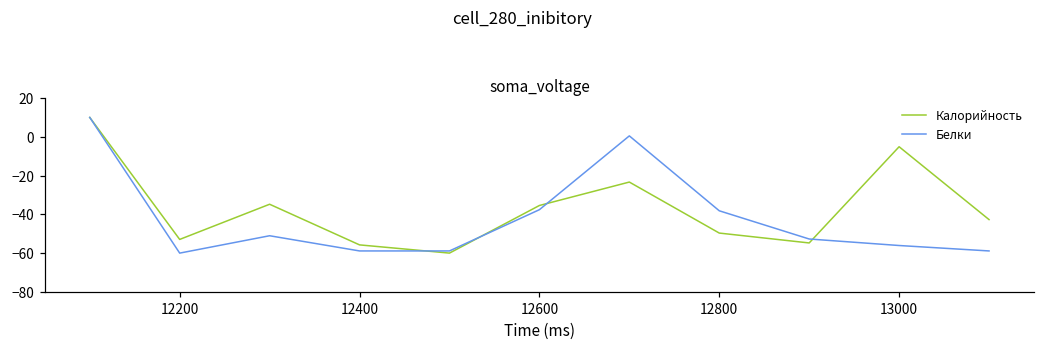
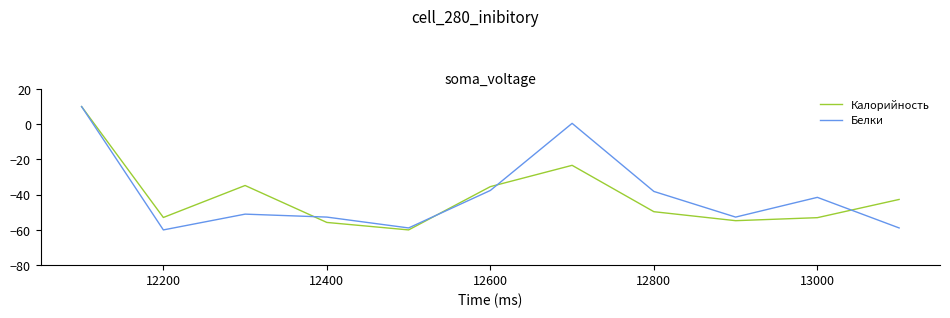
  {
    "Калорийность": {
      "12200": -53,
      "12400": -56,
      "12600": -35,
      "12800": -50,
-     "13000": -5
+     "13000": -53
    },
    "Белки": {
      "12200": -60,
-     "12400": -59,
+     "12400": -53,
      "12600": -38,
      "12800": -38,
-     "13000": -56
+     "13000": -42
    }
  }
